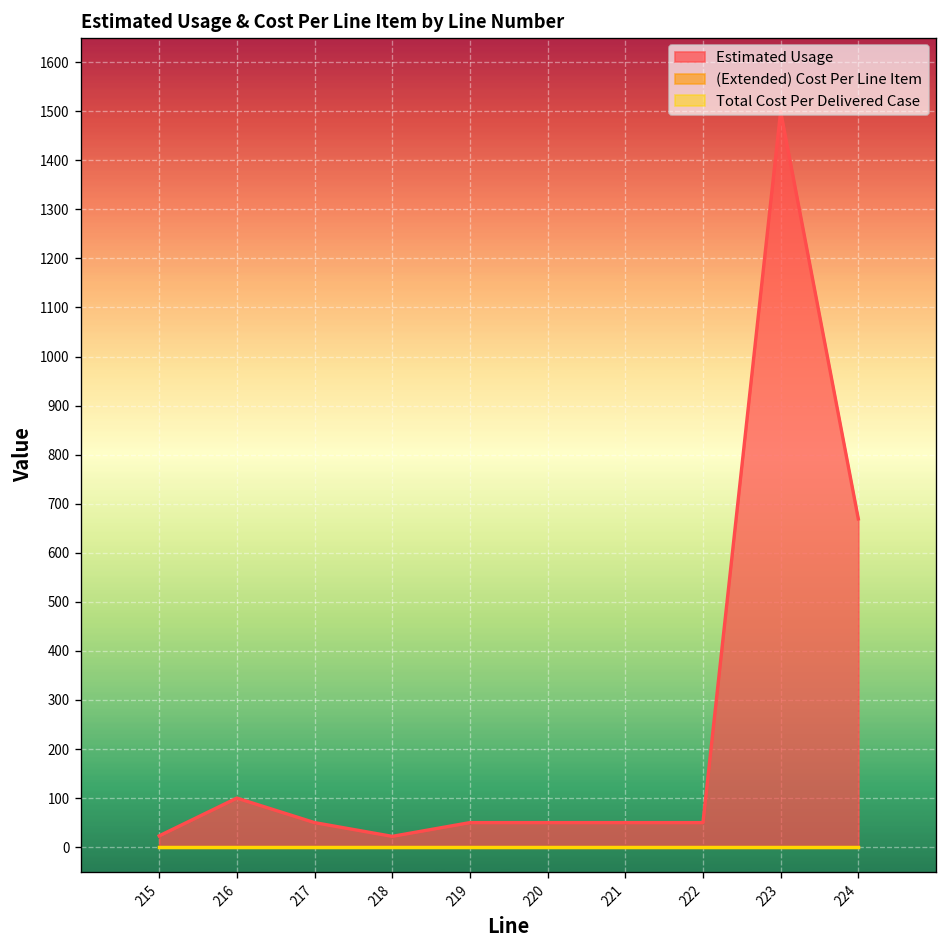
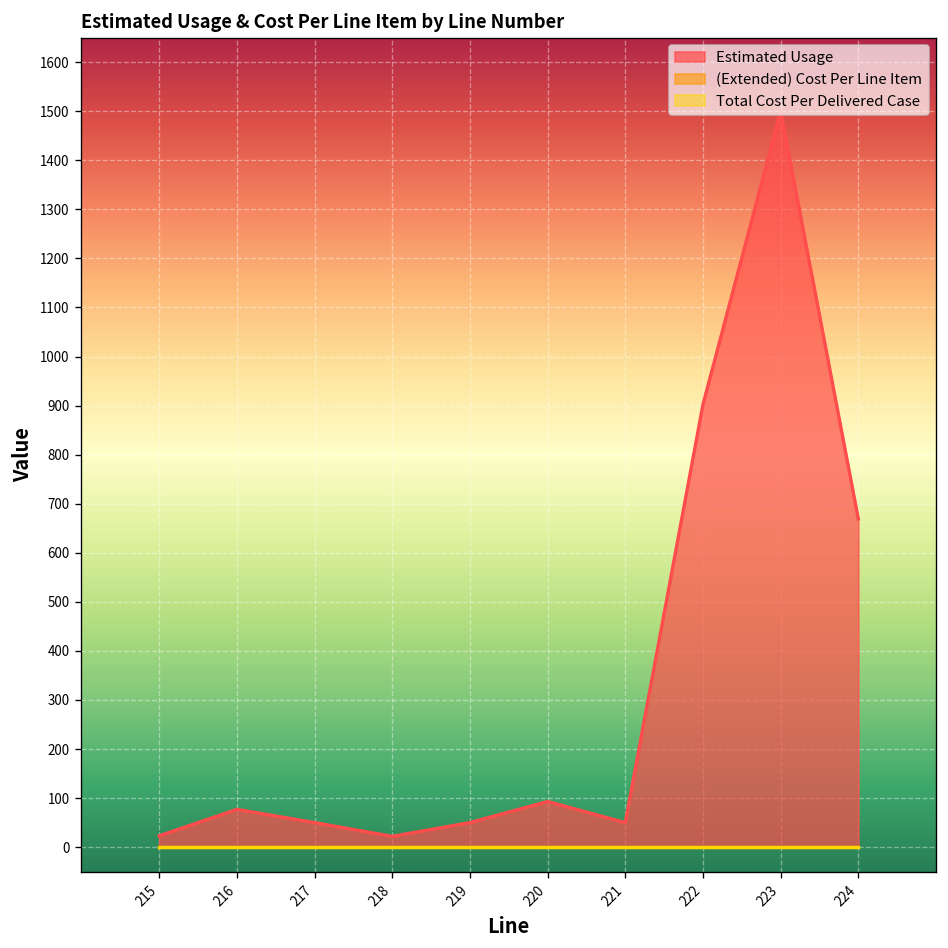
  {
    "Estimated Usage": {
      "215": 20,
-     "216": 100,
+     "216": 80,
      "217": 50,
      "218": 20,
      "219": 50,
-     "220": 50,
+     "220": 90,
      "221": 50,
-     "222": 50,
+     "222": 900,
      "224": 670
    },
    "Total Cost Per Delivered Case": {
      "215": 0,
      "216": 0,
      "217": 0,
      "218": 0,
      "219": 0,
      "220": 0,
      "221": 0,
      "222": 0,
      "223": 0,
      "224": 0
    }
  }
